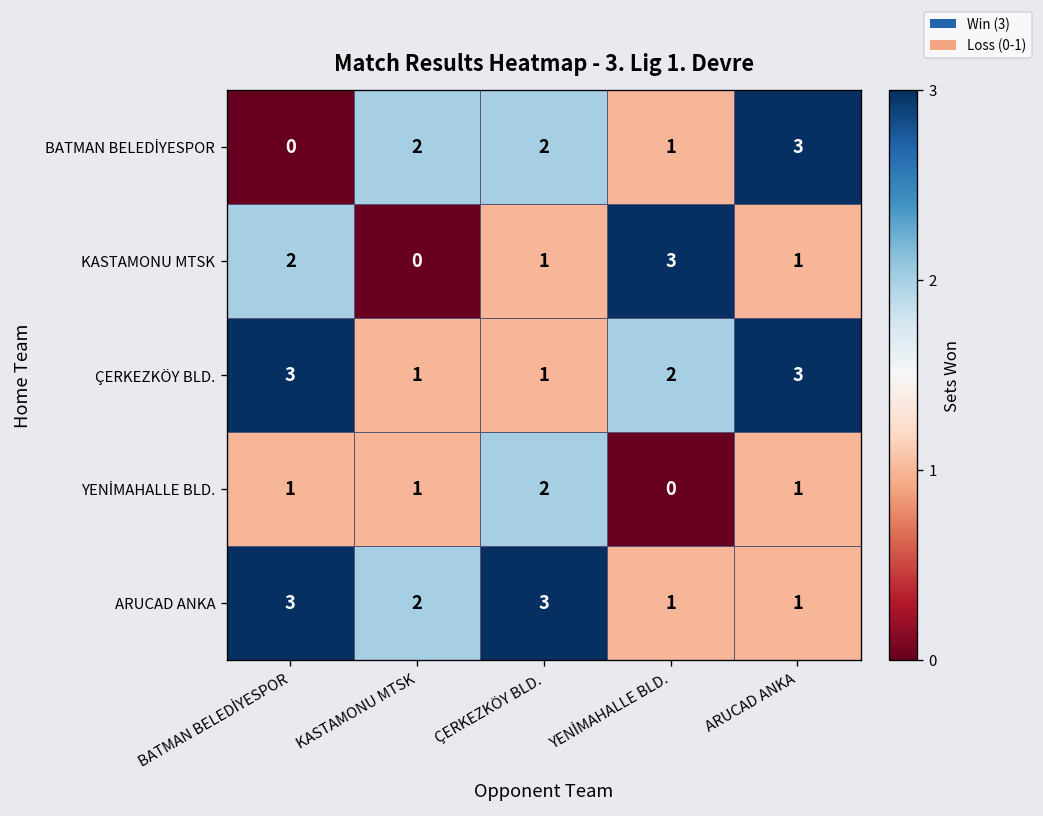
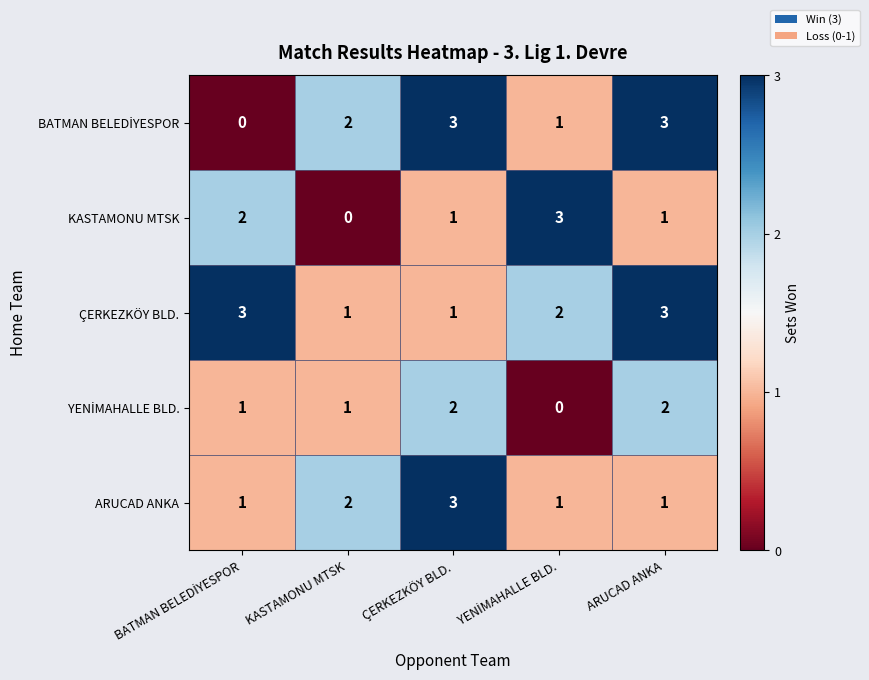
  {
    "BATMAN BELEDİYESPOR": {
      "BATMAN BELEDİYESPOR": 0,
      "KASTAMONU MTSK": 2,
-     "ÇERKEZKÖY BLD.": 2,
+     "ÇERKEZKÖY BLD.": 3,
      "YENİMAHALLE BLD.": 1,
      "ARUCAD ANKA": 3
    },
    "KASTAMONU MTSK": {
      "BATMAN BELEDİYESPOR": 2,
      "KASTAMONU MTSK": 0,
      "ÇERKEZKÖY BLD.": 1,
      "YENİMAHALLE BLD.": 3,
      "ARUCAD ANKA": 1
    },
    "ÇERKEZKÖY BLD.": {
      "BATMAN BELEDİYESPOR": 3,
      "KASTAMONU MTSK": 1,
      "ÇERKEZKÖY BLD.": 1,
      "YENİMAHALLE BLD.": 2,
      "ARUCAD ANKA": 3
    },
    "YENİMAHALLE BLD.": {
      "BATMAN BELEDİYESPOR": 1,
      "KASTAMONU MTSK": 1,
      "ÇERKEZKÖY BLD.": 2,
      "YENİMAHALLE BLD.": 0,
-     "ARUCAD ANKA": 1
+     "ARUCAD ANKA": 2
    },
    "ARUCAD ANKA": {
-     "BATMAN BELEDİYESPOR": 3,
+     "BATMAN BELEDİYESPOR": 1,
      "KASTAMONU MTSK": 2,
      "ÇERKEZKÖY BLD.": 3,
      "YENİMAHALLE BLD.": 1,
      "ARUCAD ANKA": 1
    }
  }
